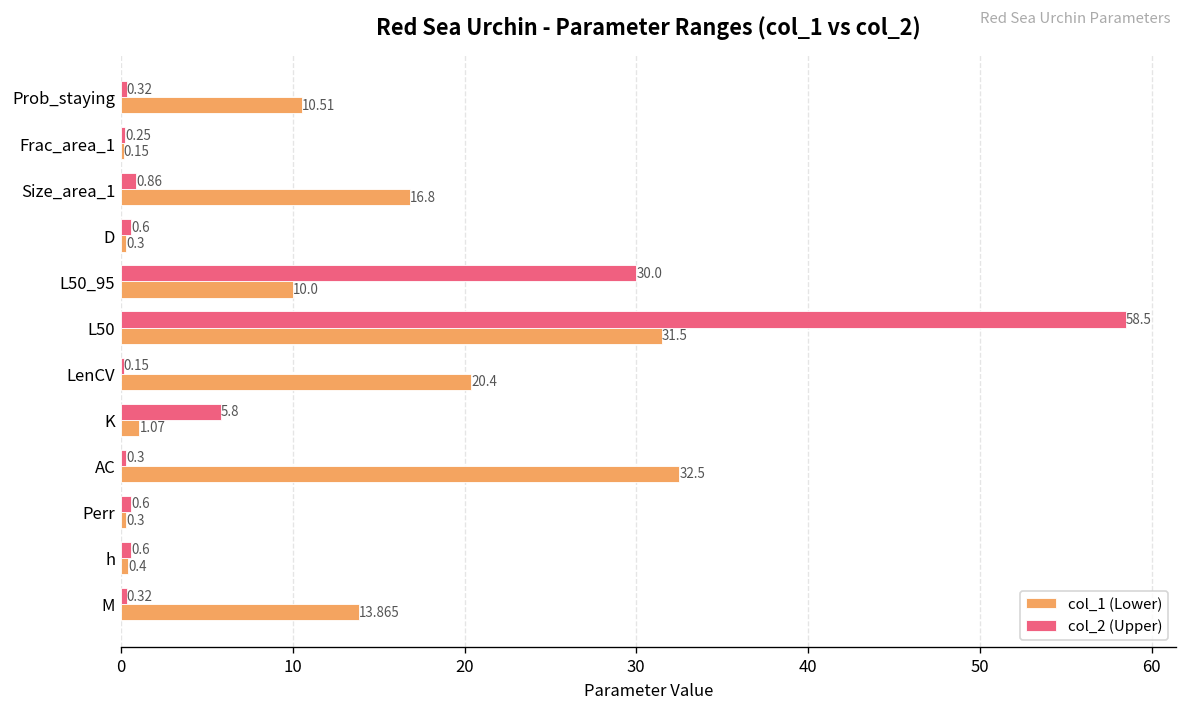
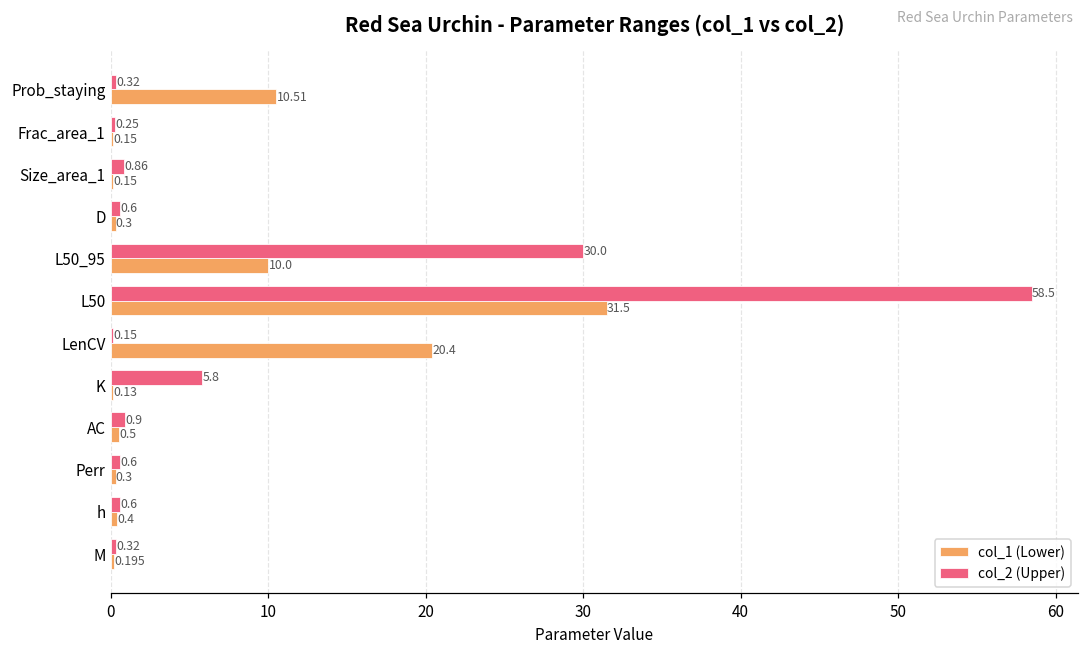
  {
    "col_1 (Lower)": {
      "Prob_staying": 10.51,
      "Frac_area_1": 0.15,
-     "Size_area_1": 16.8,
+     "Size_area_1": 0.15,
      "D": 0.3,
      "L50_95": 10.0,
      "L50": 31.5,
      "LenCV": 20.4,
-     "K": 1.07,
-     "AC": 32.5,
+     "K": 0.13,
+     "AC": 0.5,
      "Perr": 0.3,
      "h": 0.4,
-     "M": 13.865
+     "M": 0.195
    },
    "col_2 (Upper)": {
      "Prob_staying": 0.32,
      "Frac_area_1": 0.25,
      "Size_area_1": 0.86,
      "D": 0.6,
      "L50_95": 30.0,
      "L50": 58.5,
      "LenCV": 0.15,
      "K": 5.8,
-     "AC": 0.3,
+     "AC": 0.9,
      "Perr": 0.6,
      "h": 0.6,
      "M": 0.32
    }
  }
